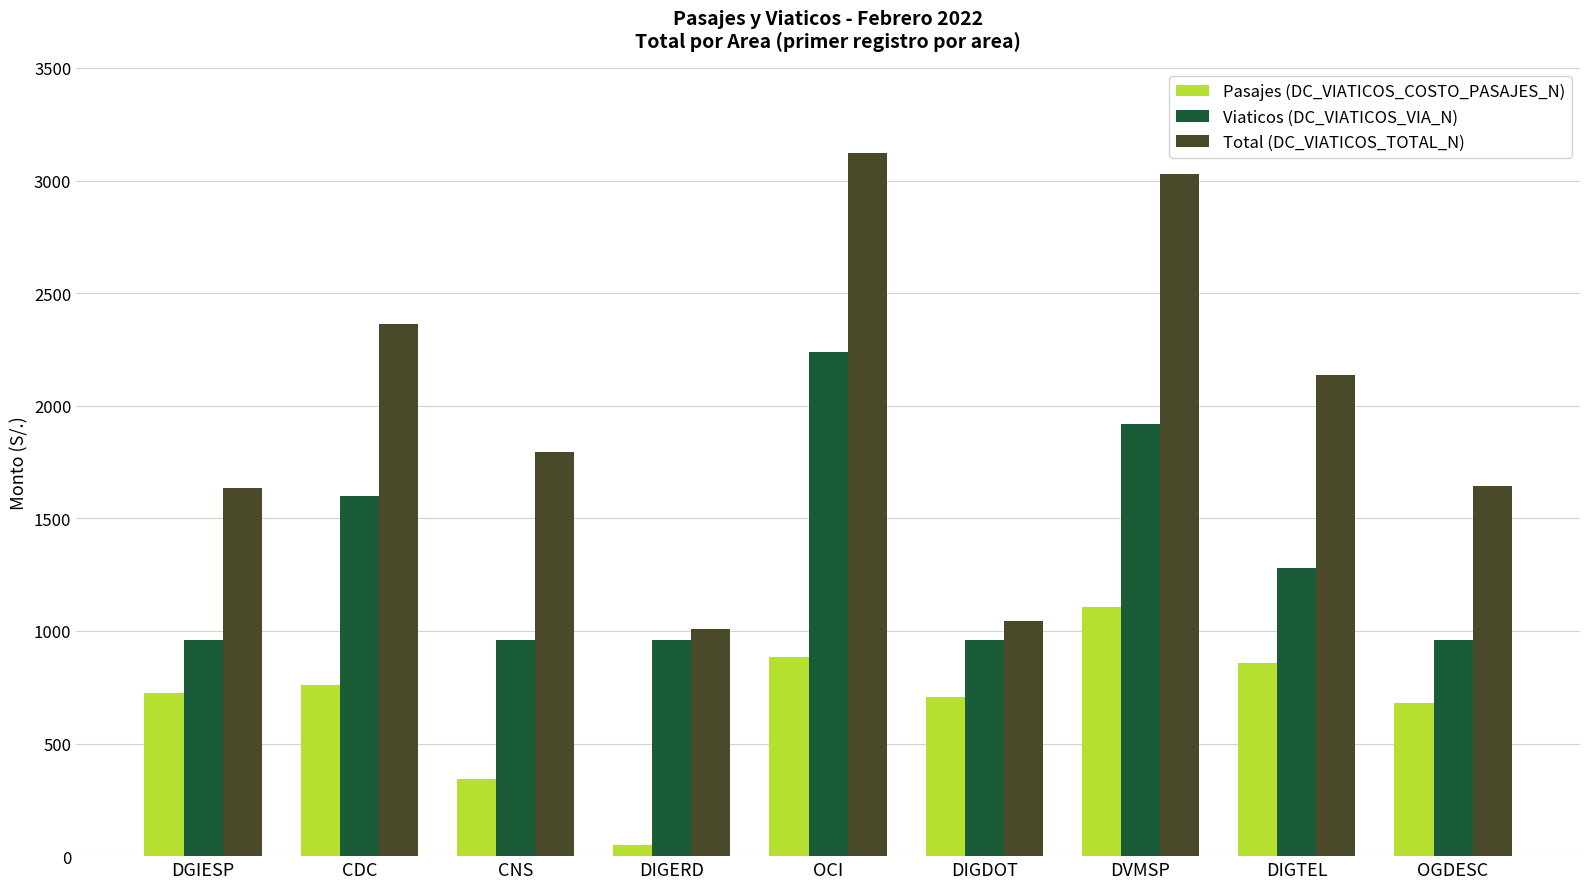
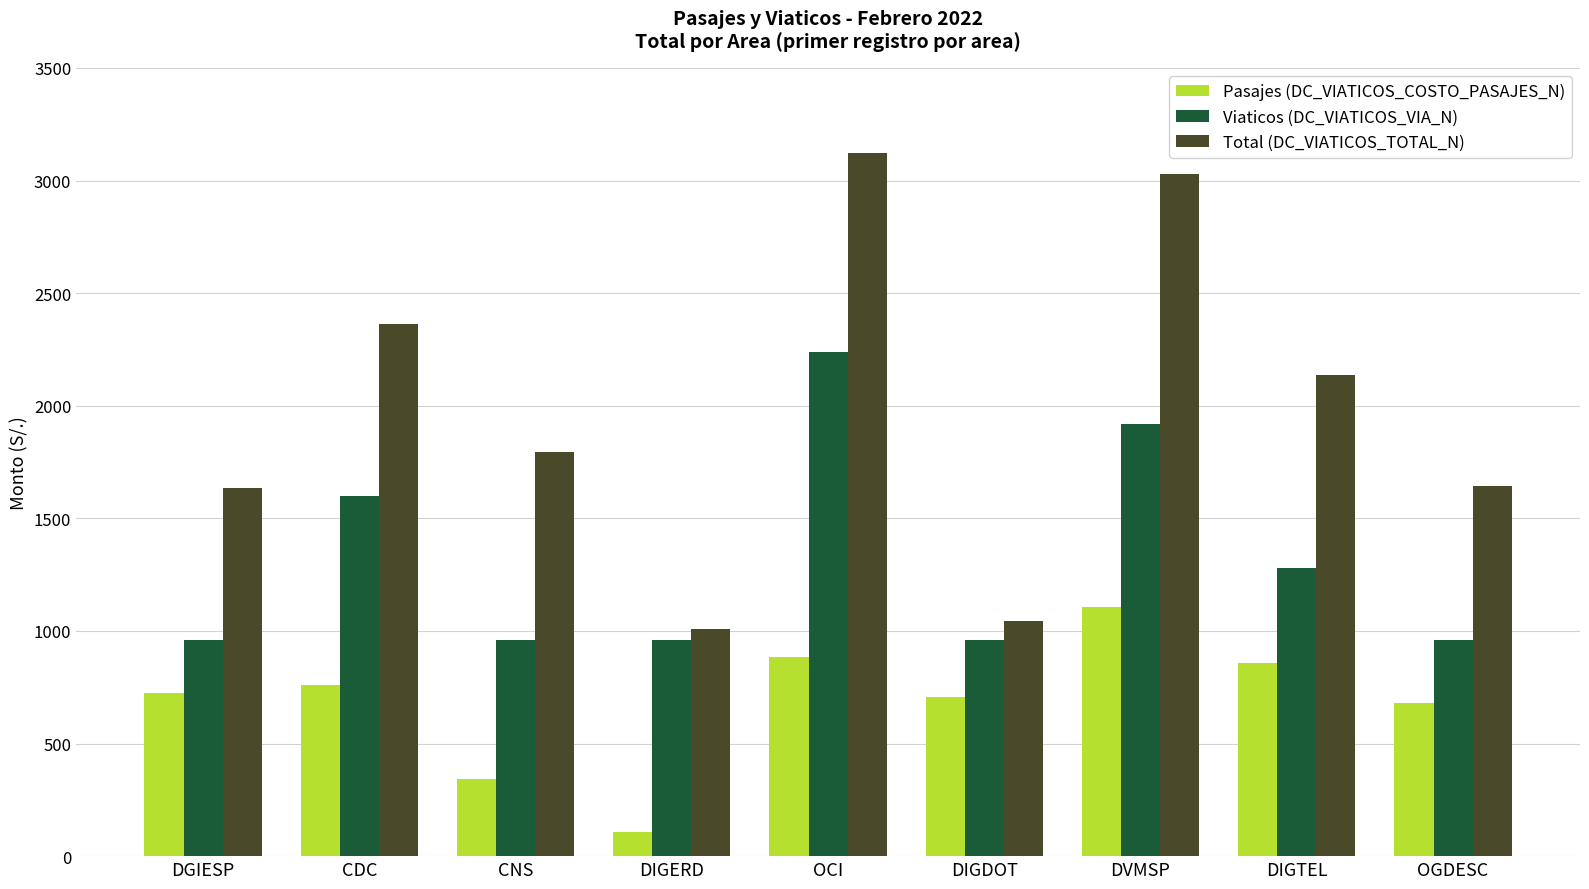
  {
    "Pasajes (DC_VIATICOS_COSTO_PASAJES_N)": {
      "DGIESP": 720,
      "CDC": 760,
      "CNS": 340,
-     "DIGERD": 50,
+     "DIGERD": 110,
      "OCI": 880,
      "DIGDOT": 710,
      "DVMSP": 1110,
      "DIGTEL": 860,
      "OGDESC": 680
    }
  }
